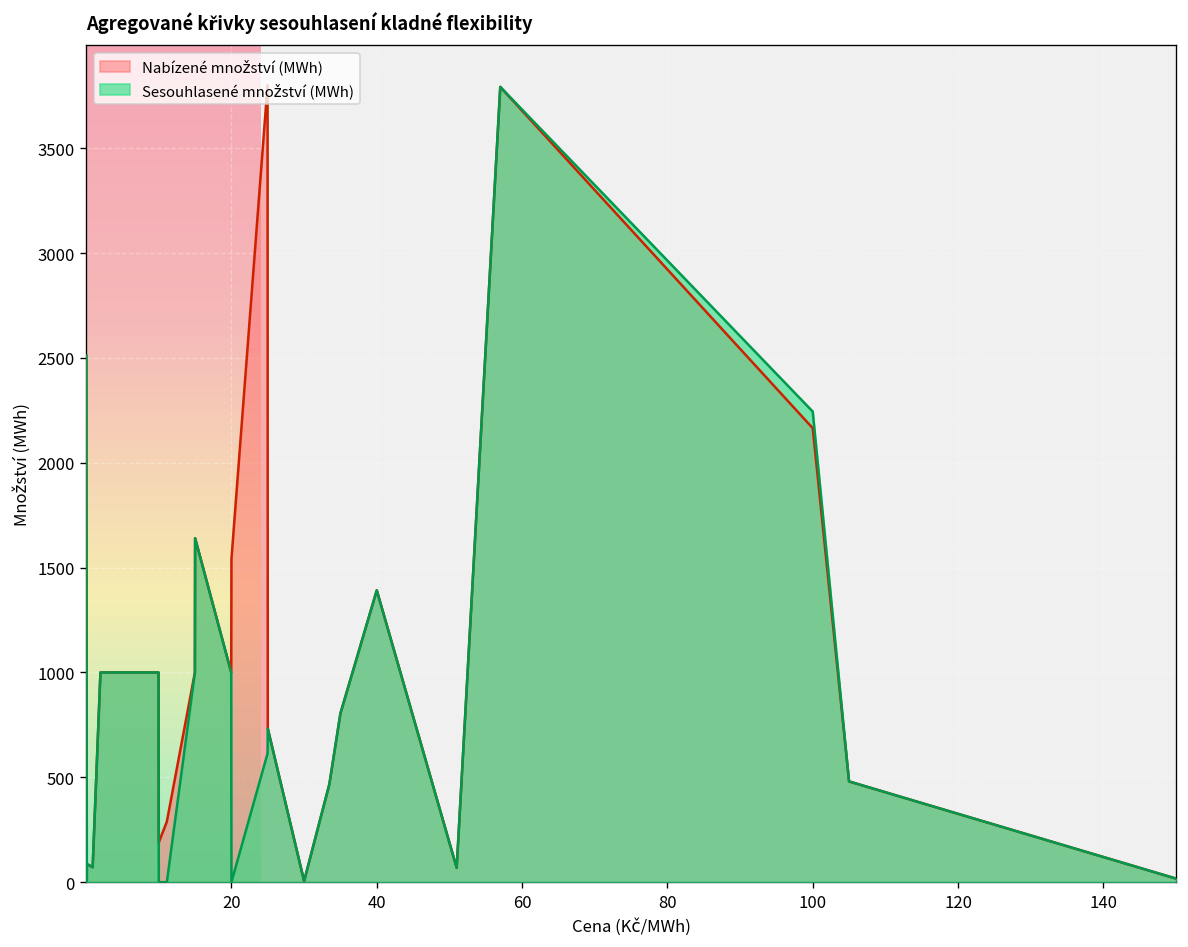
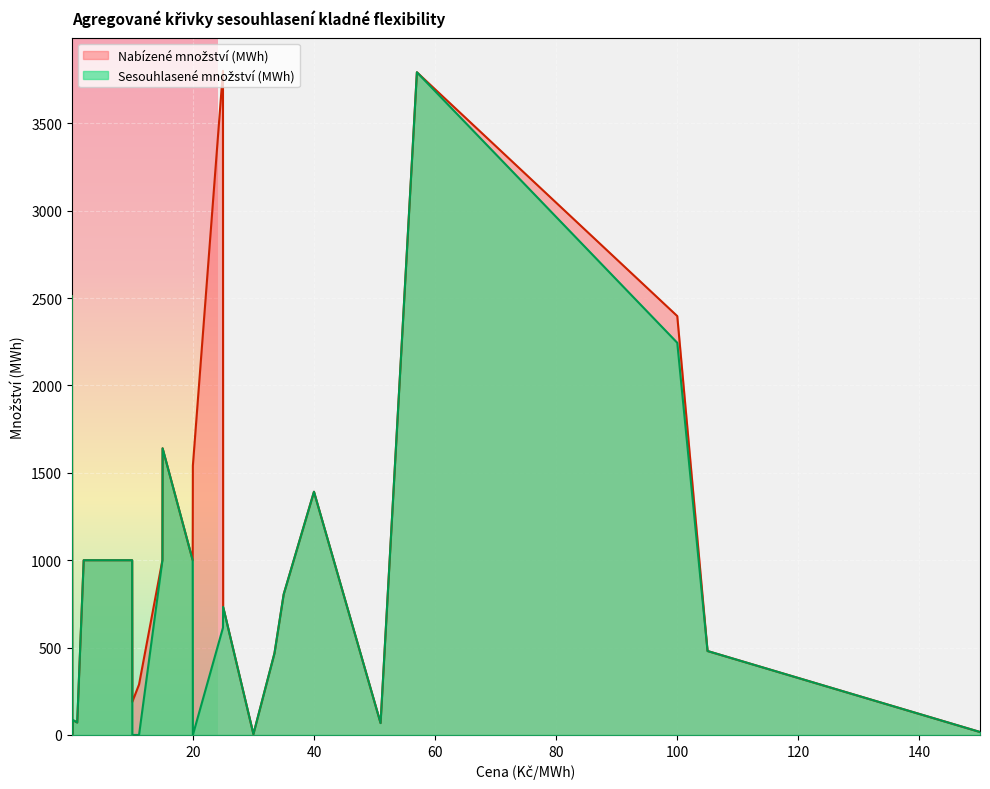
  {
    "Nabízené množství (MWh)": {
      "20": 1540,
-     "100": 2170
+     "100": 2400
    },
    "Sesouhlasené množství (MWh)": {
      "20": 0,
      "100": 2240
    }
  }
